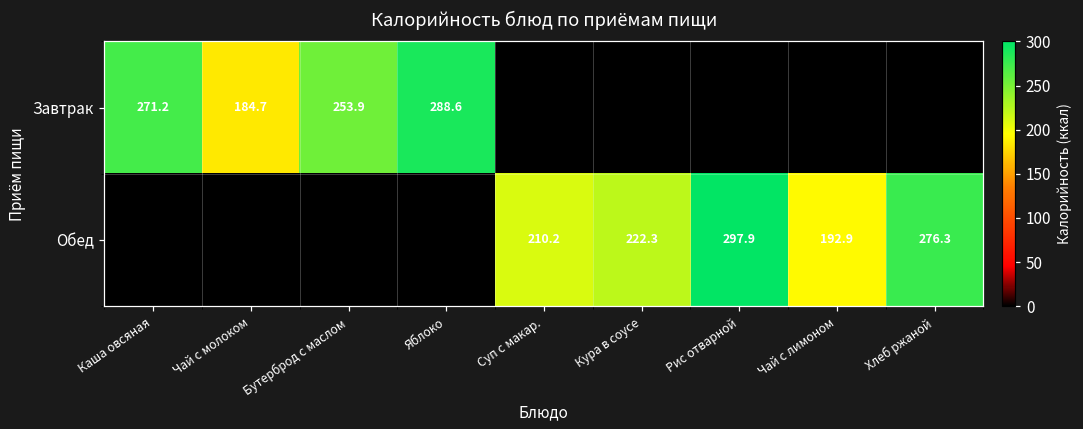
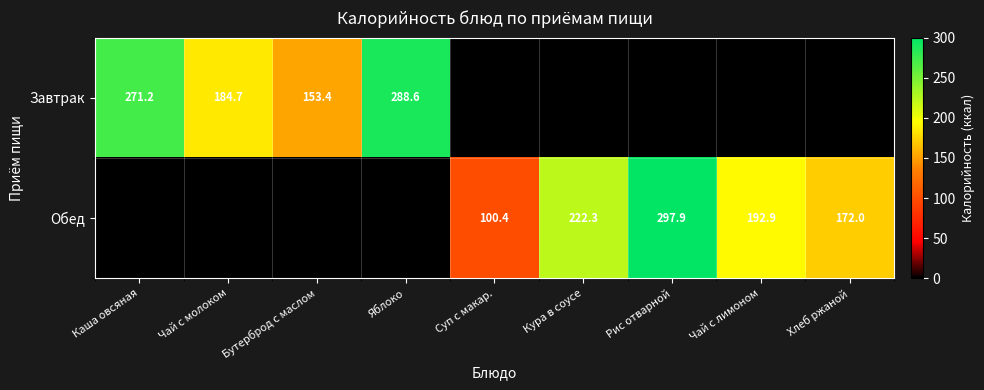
  {
    "Завтрак": {
      "Каша овсяная": 271.2,
      "Чай с молоком": 184.7,
-     "Бутерброд с маслом": 253.9,
+     "Бутерброд с маслом": 153.4,
      "Яблоко": 288.6
    },
    "Обед": {
-     "Суп с макар.": 210.2,
+     "Суп с макар.": 100.4,
      "Кура в соусе": 222.3,
      "Рис отварной": 297.9,
      "Чай с лимоном": 192.9,
-     "Хлеб ржаной": 276.3
+     "Хлеб ржаной": 172.0
    }
  }
